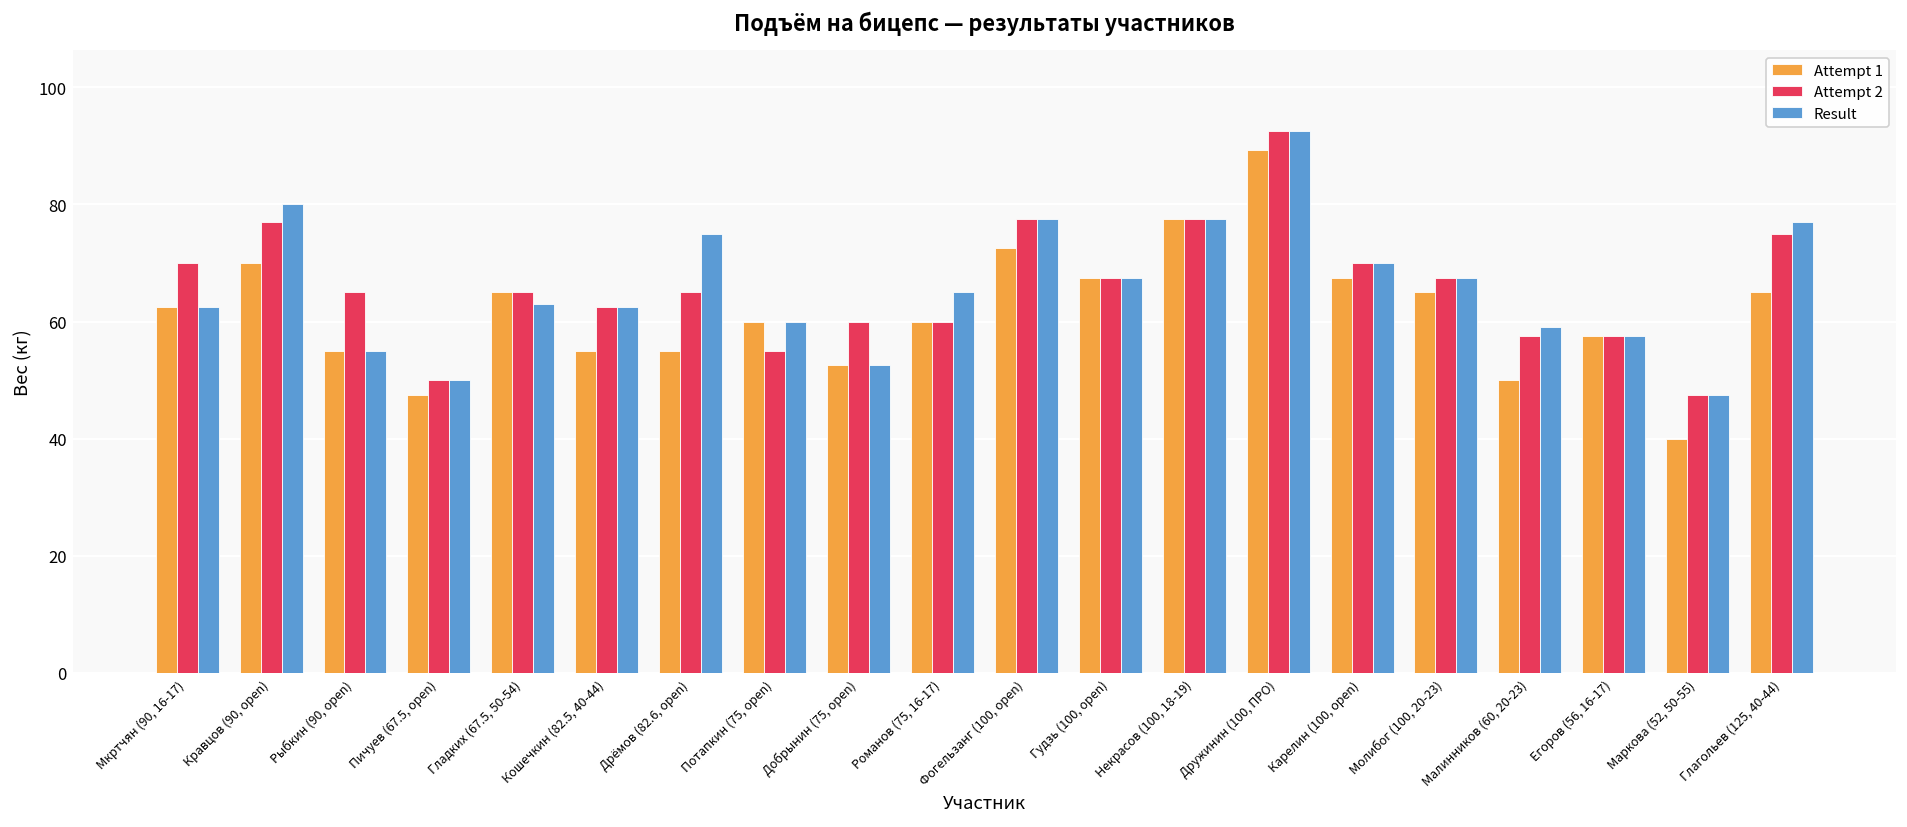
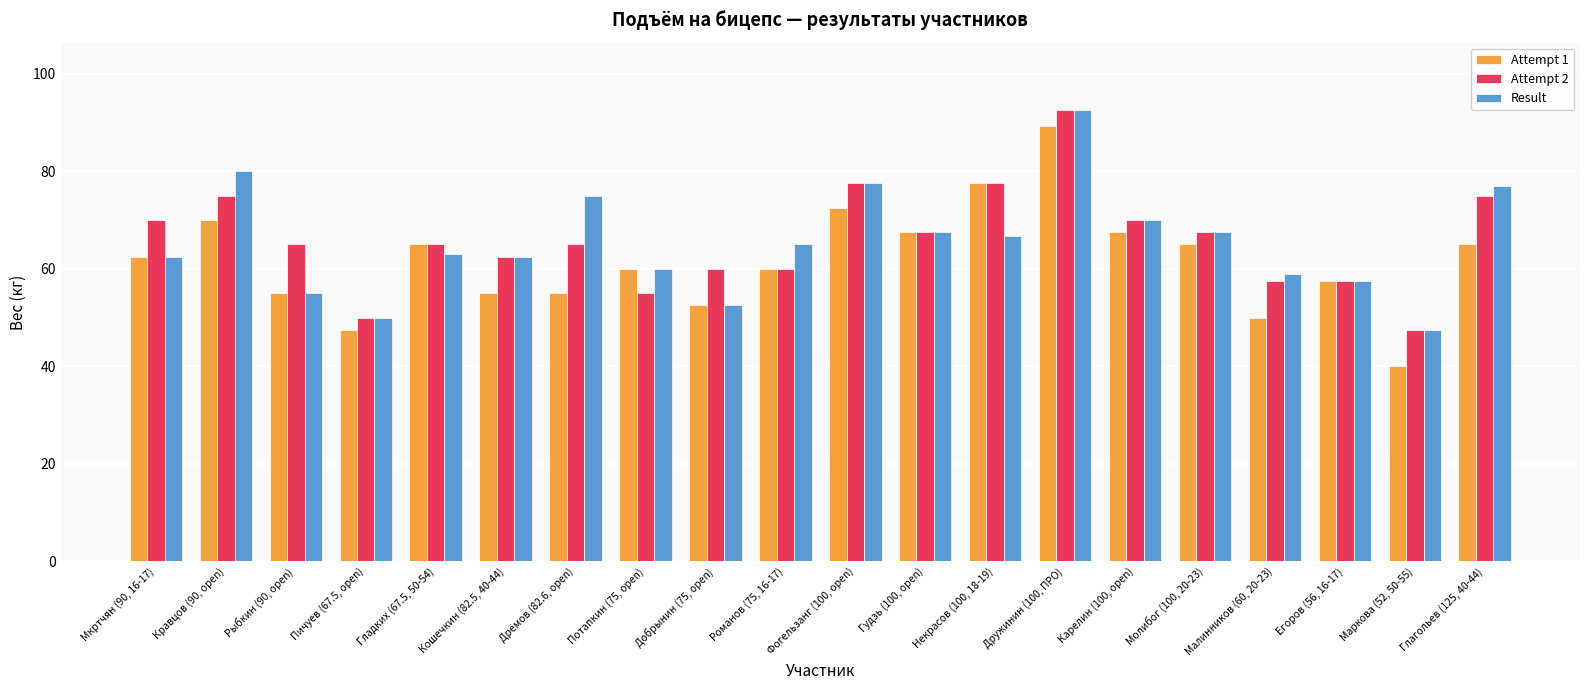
  {
    "Attempt 1": {
      "Мкртчян (90, 16-17)": 63,
      "Кравцов (90, open)": 70,
      "Рыбкин (90, open)": 55,
      "Пичуев (67.5, open)": 48,
      "Гладких (67.5, 50-54)": 65,
      "Кошечкин (82.5, 40-44)": 55,
      "Дрёмов (82.6, open)": 55,
      "Потапкин (75, open)": 60,
      "Добрынин (75, open)": 53,
      "Романов (75, 16-17)": 60,
      "Фогельзанг (100, open)": 73,
      "Гудзь (100, open)": 68,
      "Некрасов (100, 18-19)": 78,
      "Дружинин (100, ПРО)": 89,
      "Карелин (100, open)": 68,
      "Молибог (100, 20-23)": 65,
      "Малинников (60, 20-23)": 50,
      "Егоров (56, 16-17)": 58,
      "Маркова (52, 50-55)": 40,
      "Глагольев (125, 40-44)": 65
    },
    "Attempt 2": {
      "Мкртчян (90, 16-17)": 70,
-     "Кравцов (90, open)": 77,
+     "Кравцов (90, open)": 75,
      "Рыбкин (90, open)": 65,
      "Пичуев (67.5, open)": 50,
      "Гладких (67.5, 50-54)": 65,
      "Кошечкин (82.5, 40-44)": 63,
      "Дрёмов (82.6, open)": 65,
      "Потапкин (75, open)": 55,
      "Добрынин (75, open)": 60,
      "Романов (75, 16-17)": 60,
      "Фогельзанг (100, open)": 78,
      "Гудзь (100, open)": 68,
      "Некрасов (100, 18-19)": 78,
      "Дружинин (100, ПРО)": 93,
      "Карелин (100, open)": 70,
      "Молибог (100, 20-23)": 68,
      "Малинников (60, 20-23)": 58,
      "Егоров (56, 16-17)": 58,
      "Маркова (52, 50-55)": 48,
      "Глагольев (125, 40-44)": 75
    },
    "Result": {
      "Мкртчян (90, 16-17)": 63,
      "Кравцов (90, open)": 80,
      "Рыбкин (90, open)": 55,
      "Пичуев (67.5, open)": 50,
      "Гладких (67.5, 50-54)": 63,
      "Кошечкин (82.5, 40-44)": 63,
      "Дрёмов (82.6, open)": 75,
      "Потапкин (75, open)": 60,
      "Добрынин (75, open)": 53,
      "Романов (75, 16-17)": 65,
      "Фогельзанг (100, open)": 78,
      "Гудзь (100, open)": 68,
-     "Некрасов (100, 18-19)": 78,
+     "Некрасов (100, 18-19)": 67,
      "Дружинин (100, ПРО)": 93,
      "Карелин (100, open)": 70,
      "Молибог (100, 20-23)": 68,
      "Малинников (60, 20-23)": 59,
      "Егоров (56, 16-17)": 58,
      "Маркова (52, 50-55)": 48,
      "Глагольев (125, 40-44)": 77
    }
  }
